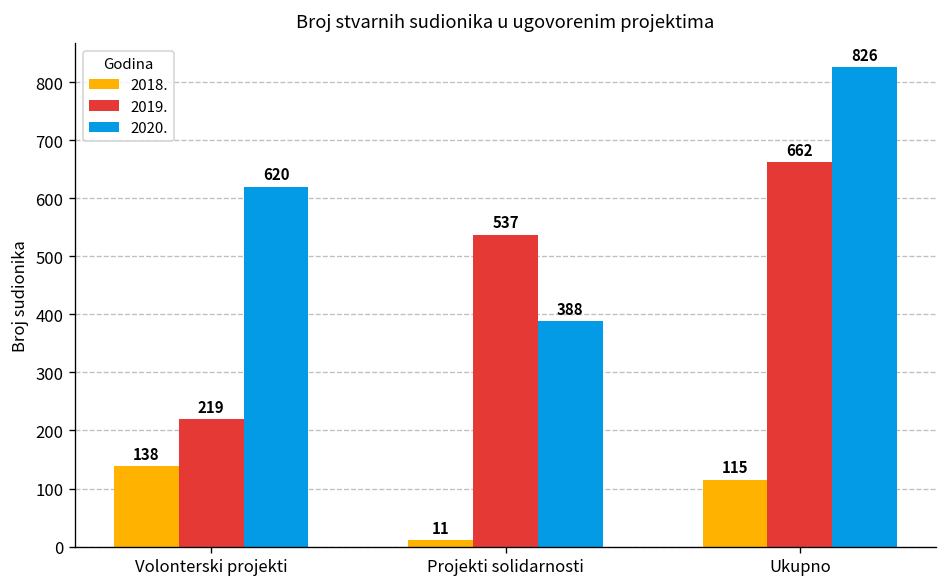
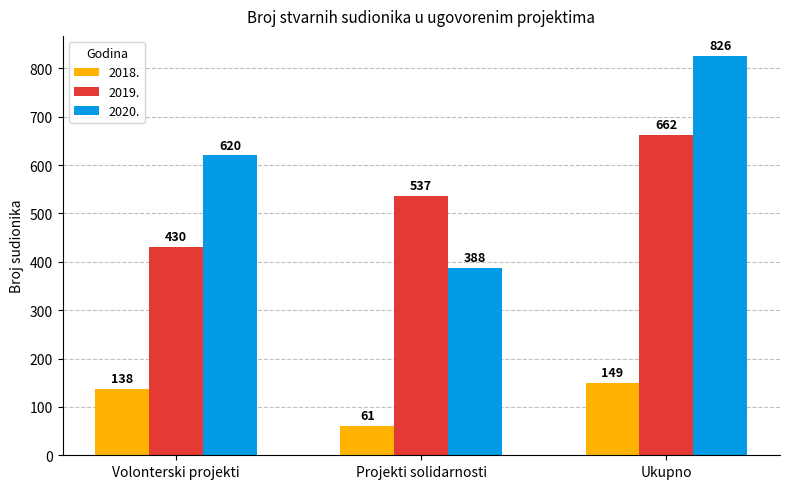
  {
    "2018.": {
      "Volonterski projekti": 138,
-     "Projekti solidarnosti": 11,
-     "Ukupno": 115
+     "Projekti solidarnosti": 61,
+     "Ukupno": 149
    },
    "2019.": {
-     "Volonterski projekti": 219,
+     "Volonterski projekti": 430,
      "Projekti solidarnosti": 537,
      "Ukupno": 662
    },
    "2020.": {
      "Volonterski projekti": 620,
      "Projekti solidarnosti": 388,
      "Ukupno": 826
    }
  }
